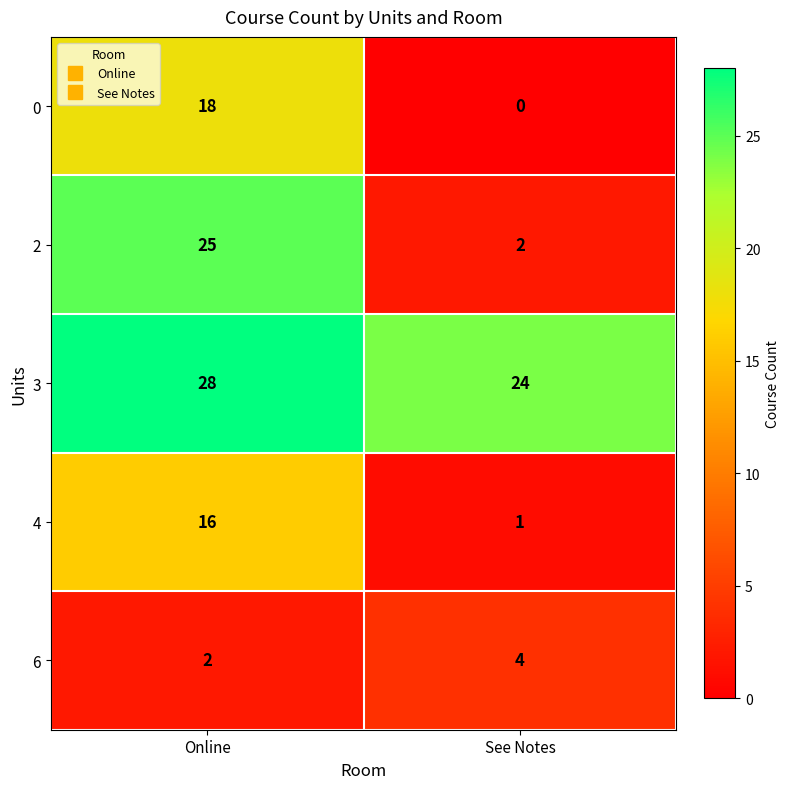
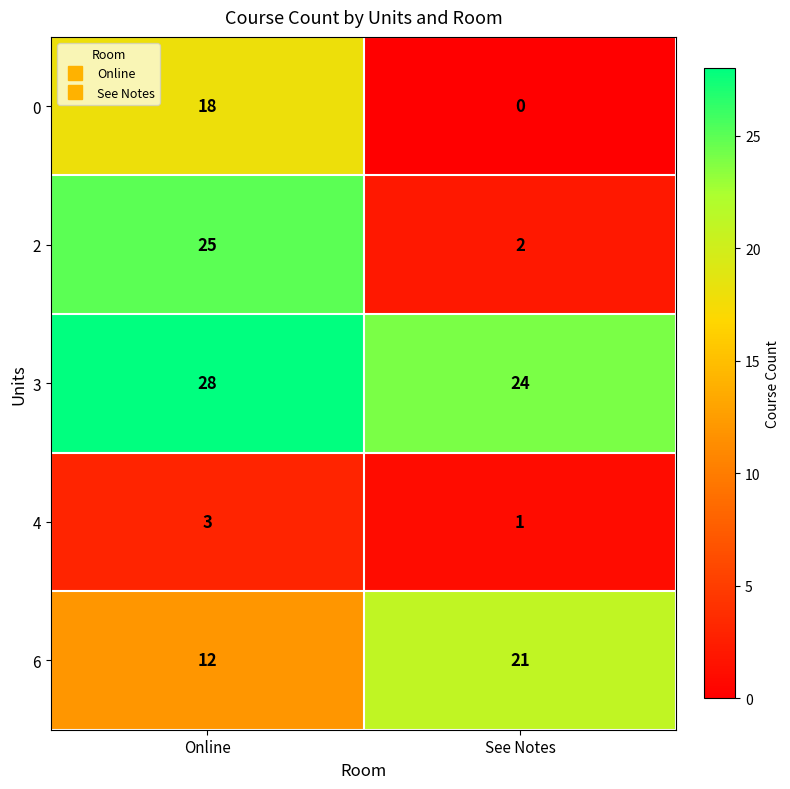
  {
    "0": {
      "Online": 18,
      "See Notes": 0
    },
    "2": {
      "Online": 25,
      "See Notes": 2
    },
    "3": {
      "Online": 28,
      "See Notes": 24
    },
    "4": {
-     "Online": 16,
+     "Online": 3,
      "See Notes": 1
    },
    "6": {
-     "Online": 2,
-     "See Notes": 4
+     "Online": 12,
+     "See Notes": 21
    }
  }
